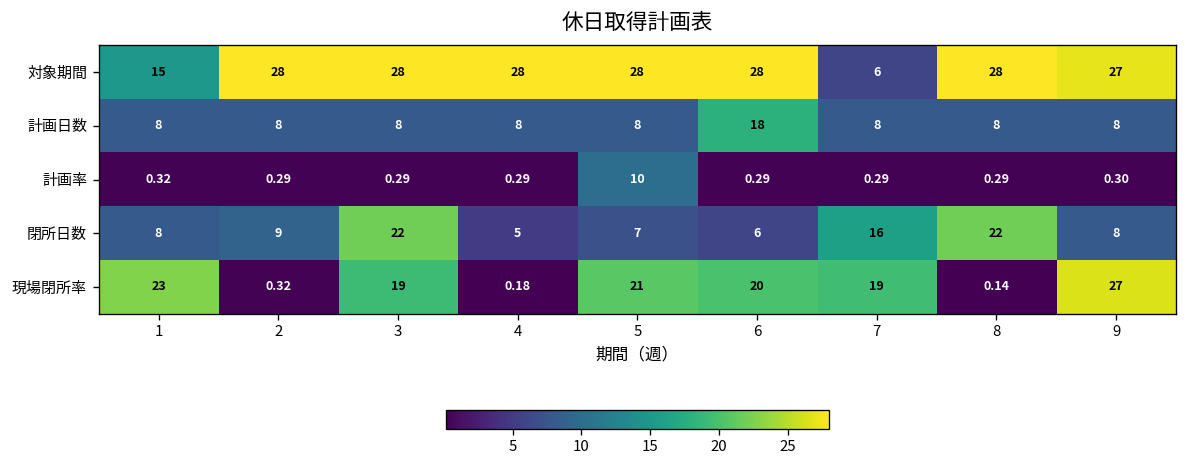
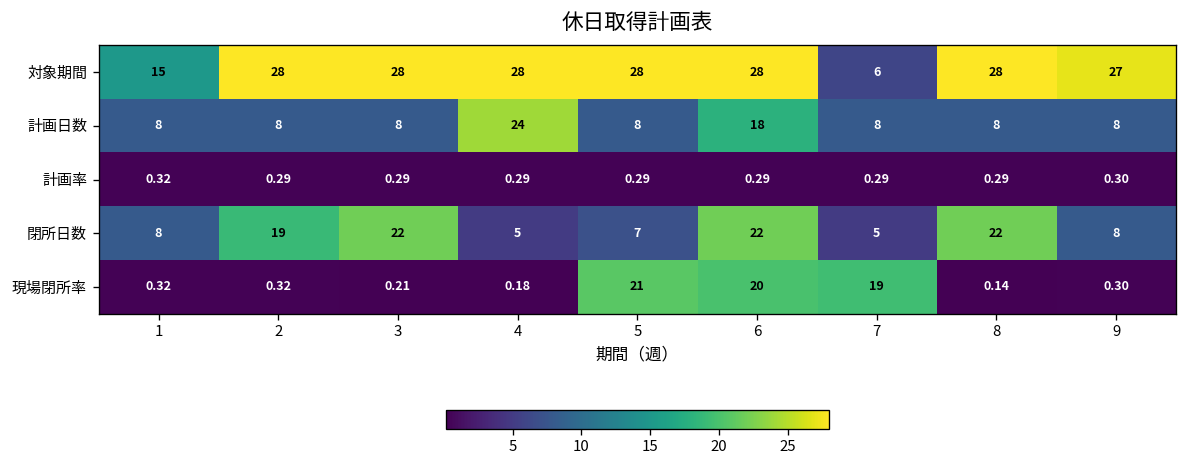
  {
    "対象期間": {
      "1": 15,
      "2": 28,
      "3": 28,
      "4": 28,
      "5": 28,
      "6": 28,
      "7": 6,
      "8": 28,
      "9": 27
    },
    "計画日数": {
      "1": 8,
      "2": 8,
      "3": 8,
-     "4": 8,
+     "4": 24,
      "5": 8,
      "6": 18,
      "7": 8,
      "8": 8,
      "9": 8
    },
    "計画率": {
      "1": 0.32,
      "2": 0.29,
      "3": 0.29,
      "4": 0.29,
-     "5": 10,
+     "5": 0.29,
      "6": 0.29,
      "7": 0.29,
      "8": 0.29,
      "9": 0.30
    },
    "閉所日数": {
      "1": 8,
-     "2": 9,
+     "2": 19,
      "3": 22,
      "4": 5,
      "5": 7,
-     "6": 6,
-     "7": 16,
+     "6": 22,
+     "7": 5,
      "8": 22,
      "9": 8
    },
    "現場閉所率": {
-     "1": 23,
+     "1": 0.32,
      "2": 0.32,
-     "3": 19,
+     "3": 0.21,
      "4": 0.18,
      "5": 21,
      "6": 20,
      "7": 19,
      "8": 0.14,
-     "9": 27
+     "9": 0.30
    }
  }
